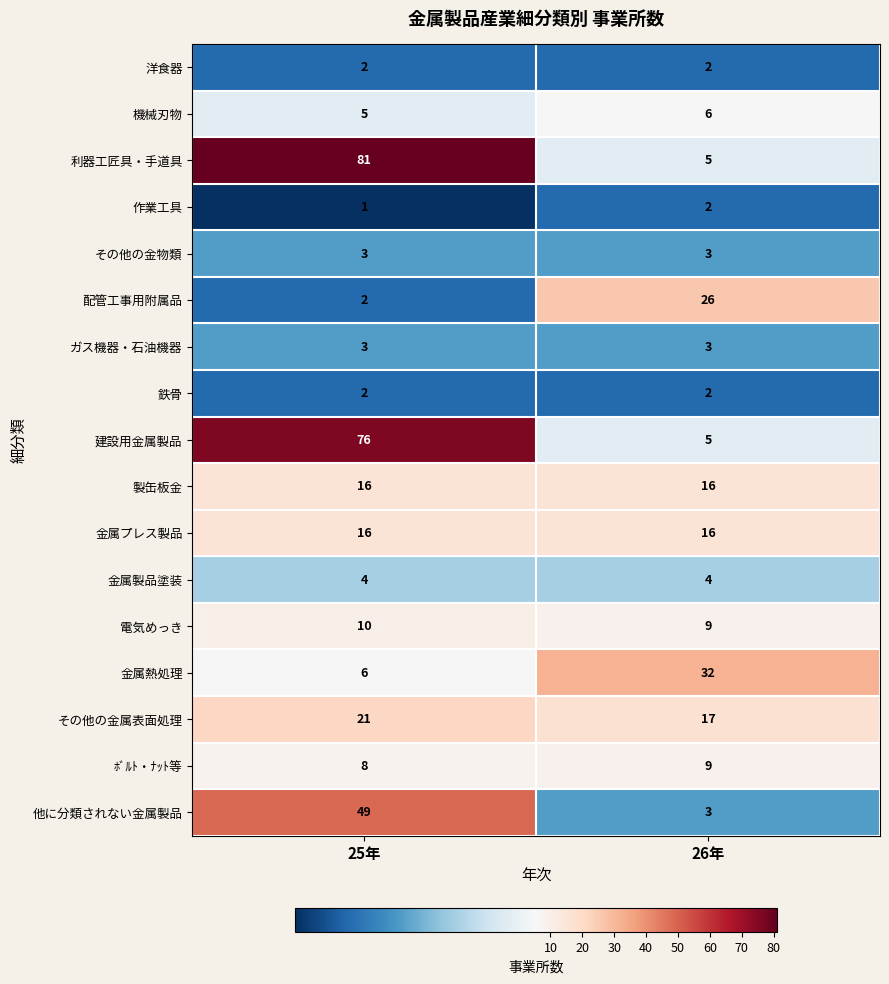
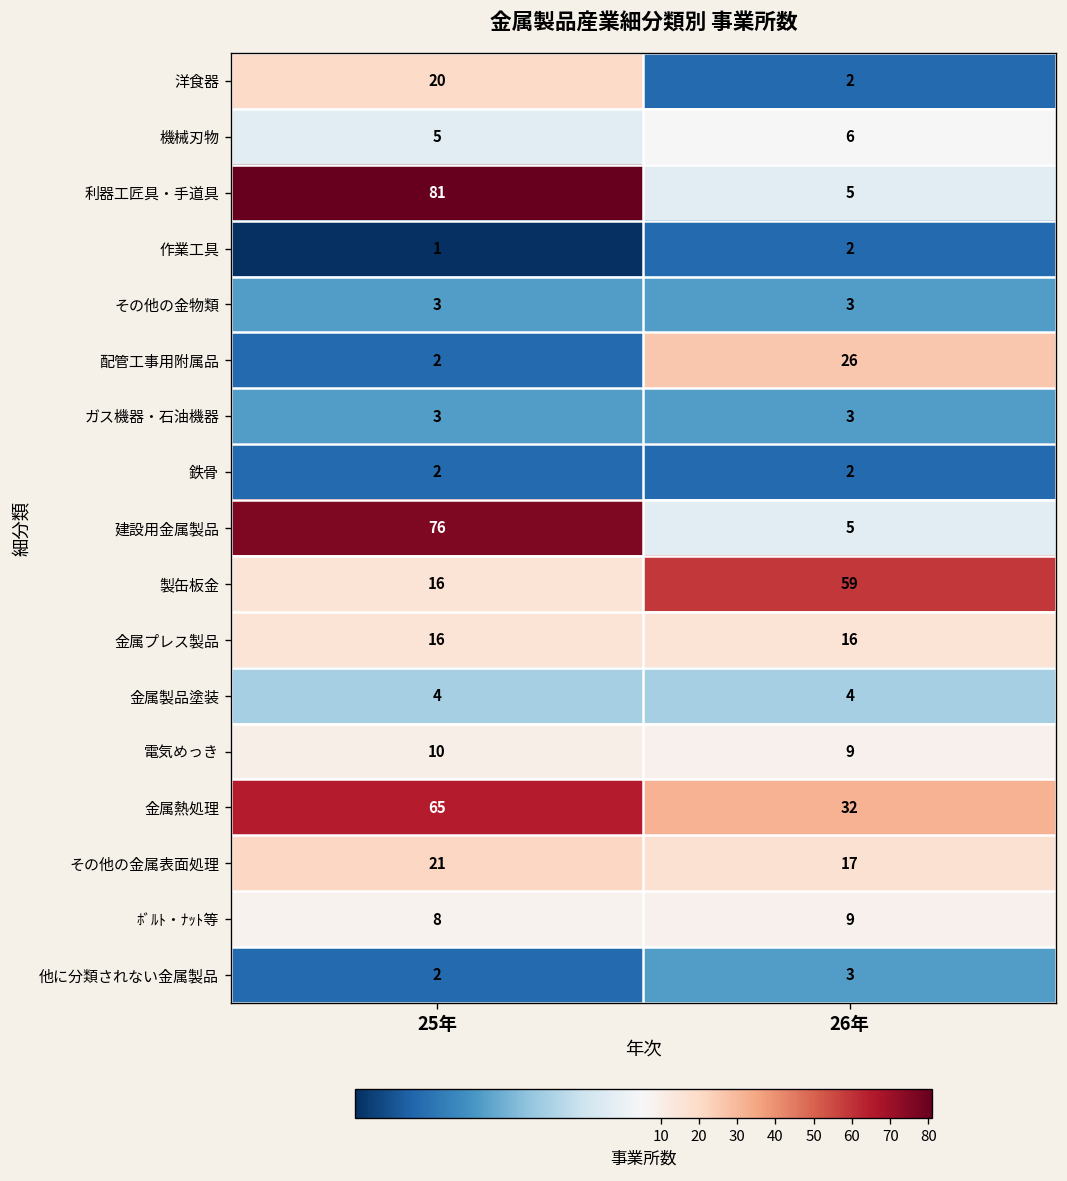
  {
    "洋食器": {
-     "25年": 2,
+     "25年": 20,
      "26年": 2
    },
    "機械刃物": {
      "25年": 5,
      "26年": 6
    },
    "利器工匠具・手道具": {
      "25年": 81,
      "26年": 5
    },
    "作業工具": {
      "25年": 1,
      "26年": 2
    },
    "その他の金物類": {
      "25年": 3,
      "26年": 3
    },
    "配管工事用附属品": {
      "25年": 2,
      "26年": 26
    },
    "ガス機器・石油機器": {
      "25年": 3,
      "26年": 3
    },
    "鉄骨": {
      "25年": 2,
      "26年": 2
    },
    "建設用金属製品": {
      "25年": 76,
      "26年": 5
    },
    "製缶板金": {
      "25年": 16,
-     "26年": 16
+     "26年": 59
    },
    "金属プレス製品": {
      "25年": 16,
      "26年": 16
    },
    "金属製品塗装": {
      "25年": 4,
      "26年": 4
    },
    "電気めっき": {
      "25年": 10,
      "26年": 9
    },
    "金属熱処理": {
-     "25年": 6,
+     "25年": 65,
      "26年": 32
    },
    "その他の金属表面処理": {
      "25年": 21,
      "26年": 17
    },
    "ﾎﾞﾙﾄ・ﾅｯﾄ等": {
      "25年": 8,
      "26年": 9
    },
    "他に分類されない金属製品": {
-     "25年": 49,
+     "25年": 2,
      "26年": 3
    }
  }
